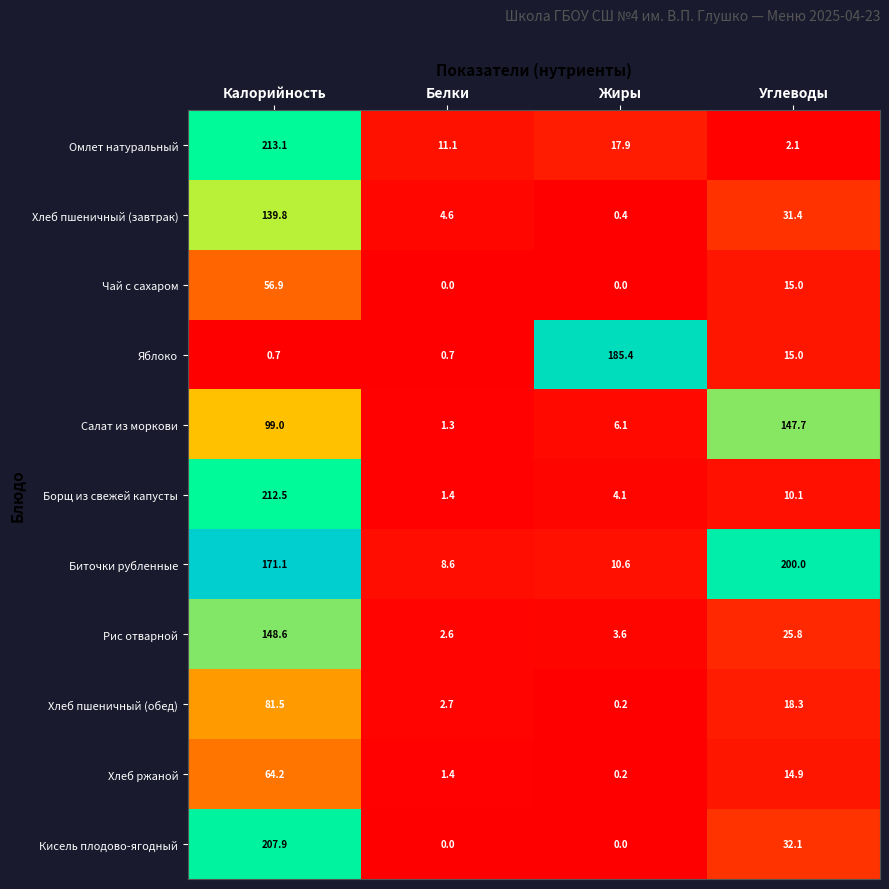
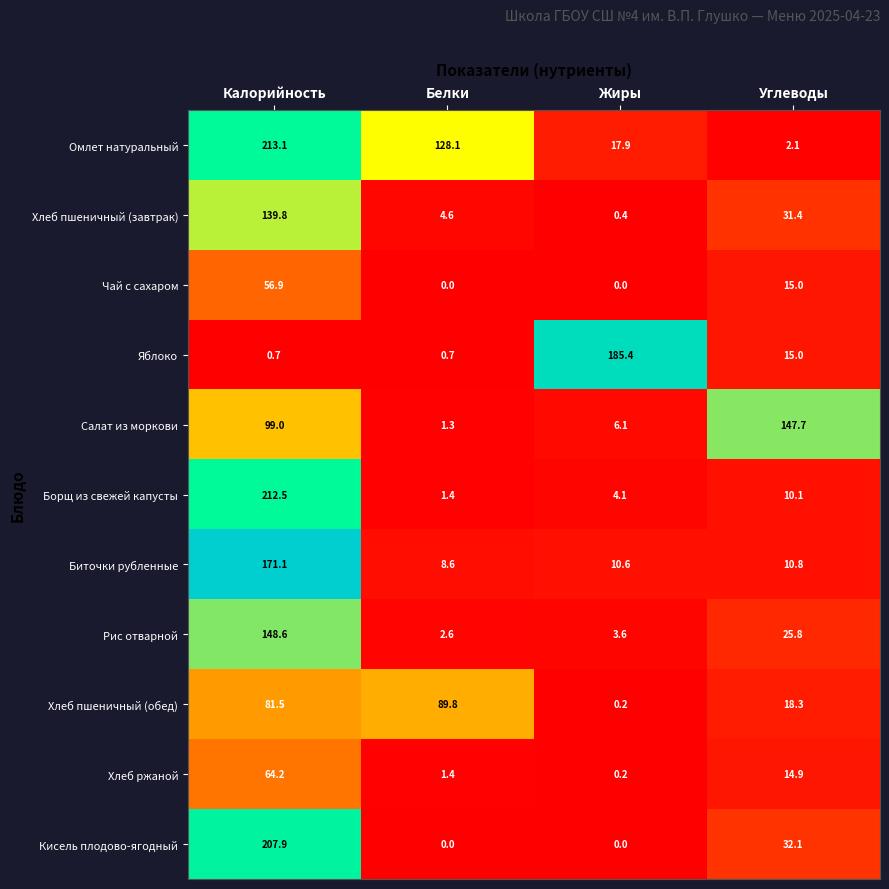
  {
    "Омлет натуральный": {
      "Калорийность": 213.1,
-     "Белки": 11.1,
+     "Белки": 128.1,
      "Жиры": 17.9,
      "Углеводы": 2.1
    },
    "Хлеб пшеничный (завтрак)": {
      "Калорийность": 139.8,
      "Белки": 4.6,
      "Жиры": 0.4,
      "Углеводы": 31.4
    },
    "Чай с сахаром": {
      "Калорийность": 56.9,
      "Белки": 0.0,
      "Жиры": 0.0,
      "Углеводы": 15.0
    },
    "Яблоко": {
      "Калорийность": 0.7,
      "Белки": 0.7,
      "Жиры": 185.4,
      "Углеводы": 15.0
    },
    "Салат из моркови": {
      "Калорийность": 99.0,
      "Белки": 1.3,
      "Жиры": 6.1,
      "Углеводы": 147.7
    },
    "Борщ из свежей капусты": {
      "Калорийность": 212.5,
      "Белки": 1.4,
      "Жиры": 4.1,
      "Углеводы": 10.1
    },
    "Биточки рубленные": {
      "Калорийность": 171.1,
      "Белки": 8.6,
      "Жиры": 10.6,
-     "Углеводы": 200.0
+     "Углеводы": 10.8
    },
    "Рис отварной": {
      "Калорийность": 148.6,
      "Белки": 2.6,
      "Жиры": 3.6,
      "Углеводы": 25.8
    },
    "Хлеб пшеничный (обед)": {
      "Калорийность": 81.5,
-     "Белки": 2.7,
+     "Белки": 89.8,
      "Жиры": 0.2,
      "Углеводы": 18.3
    },
    "Хлеб ржаной": {
      "Калорийность": 64.2,
      "Белки": 1.4,
      "Жиры": 0.2,
      "Углеводы": 14.9
    },
    "Кисель плодово-ягодный": {
      "Калорийность": 207.9,
      "Белки": 0.0,
      "Жиры": 0.0,
      "Углеводы": 32.1
    }
  }
